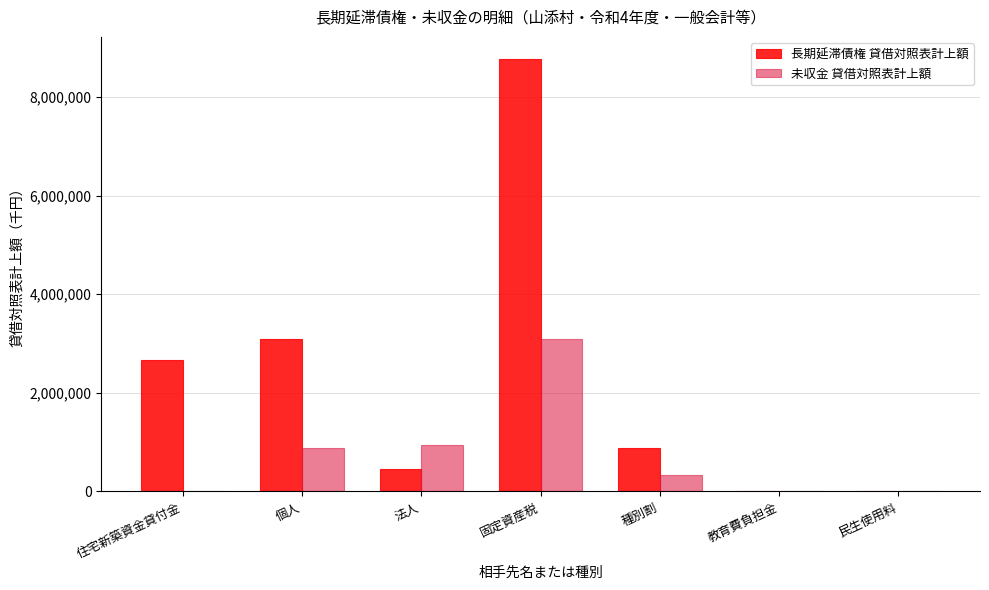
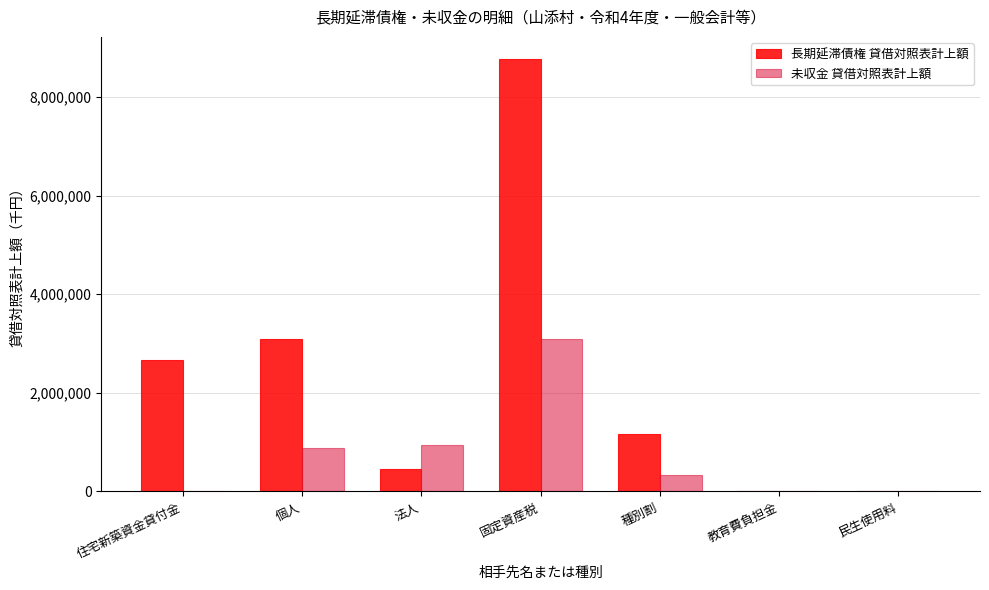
  {
    "長期延滞債権 貸借対照表計上額": {
      "住宅新築資金貸付金": "2,700,000",
      "個人": "3,100,000",
      "法人": "400,000",
      "固定資産税": "8,800,000",
-     "種別割": "900,000",
+     "種別割": "1,200,000",
      "教育費負担金": "0",
      "民生使用料": "0"
    },
    "未収金 貸借対照表計上額": {
      "住宅新築資金貸付金": "0",
      "個人": "900,000",
      "法人": "900,000",
      "固定資産税": "3,100,000",
      "種別割": "300,000",
      "教育費負担金": "0"
    }
  }
